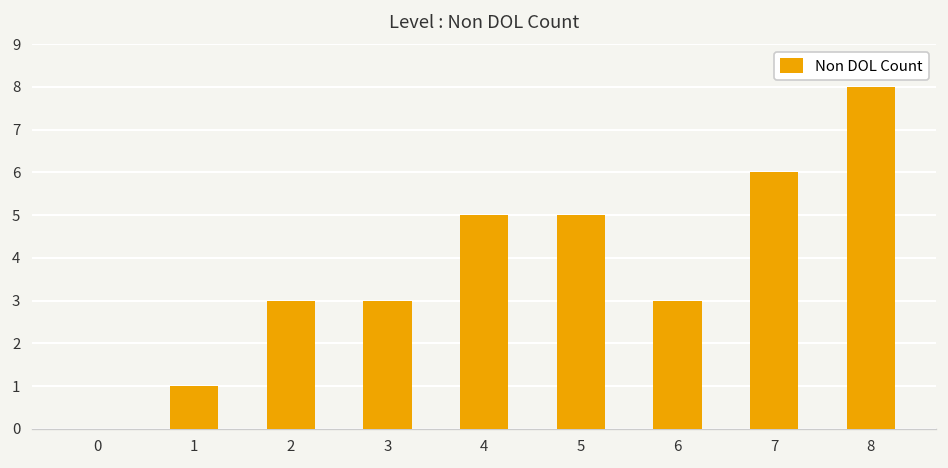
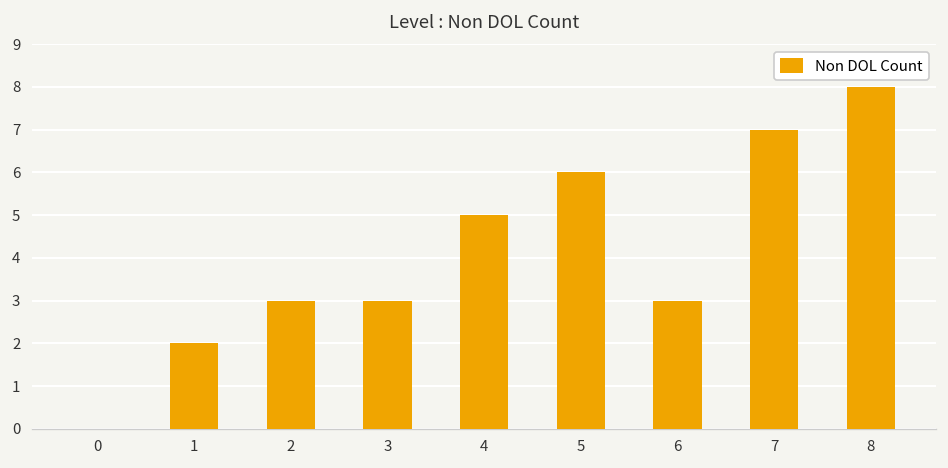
  {
    "0": 0,
-   "1": 1,
+   "1": 2,
    "2": 3,
    "3": 3,
    "4": 5,
-   "5": 5,
+   "5": 6,
    "6": 3,
-   "7": 6,
+   "7": 7,
    "8": 8
  }
